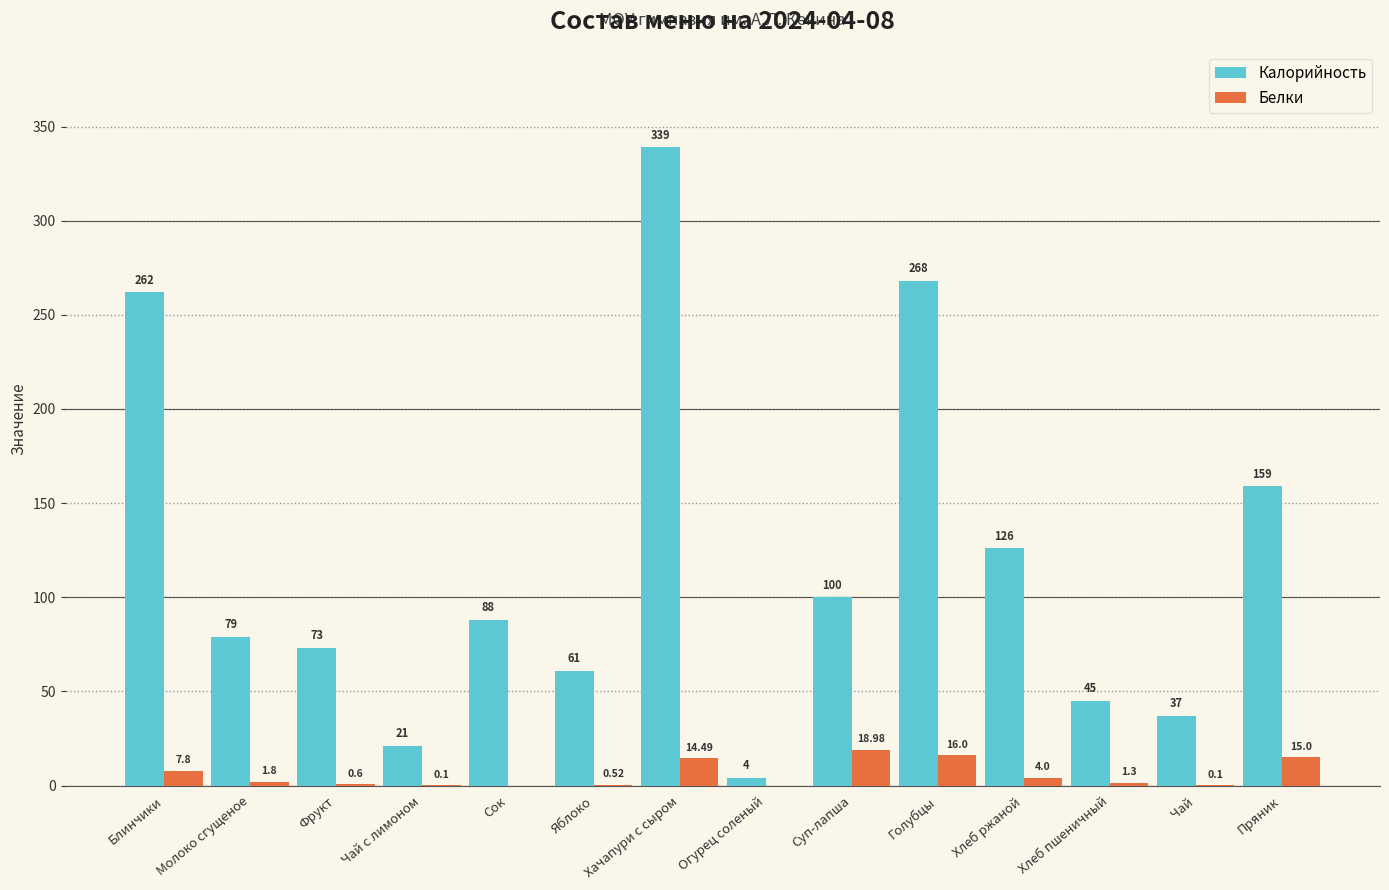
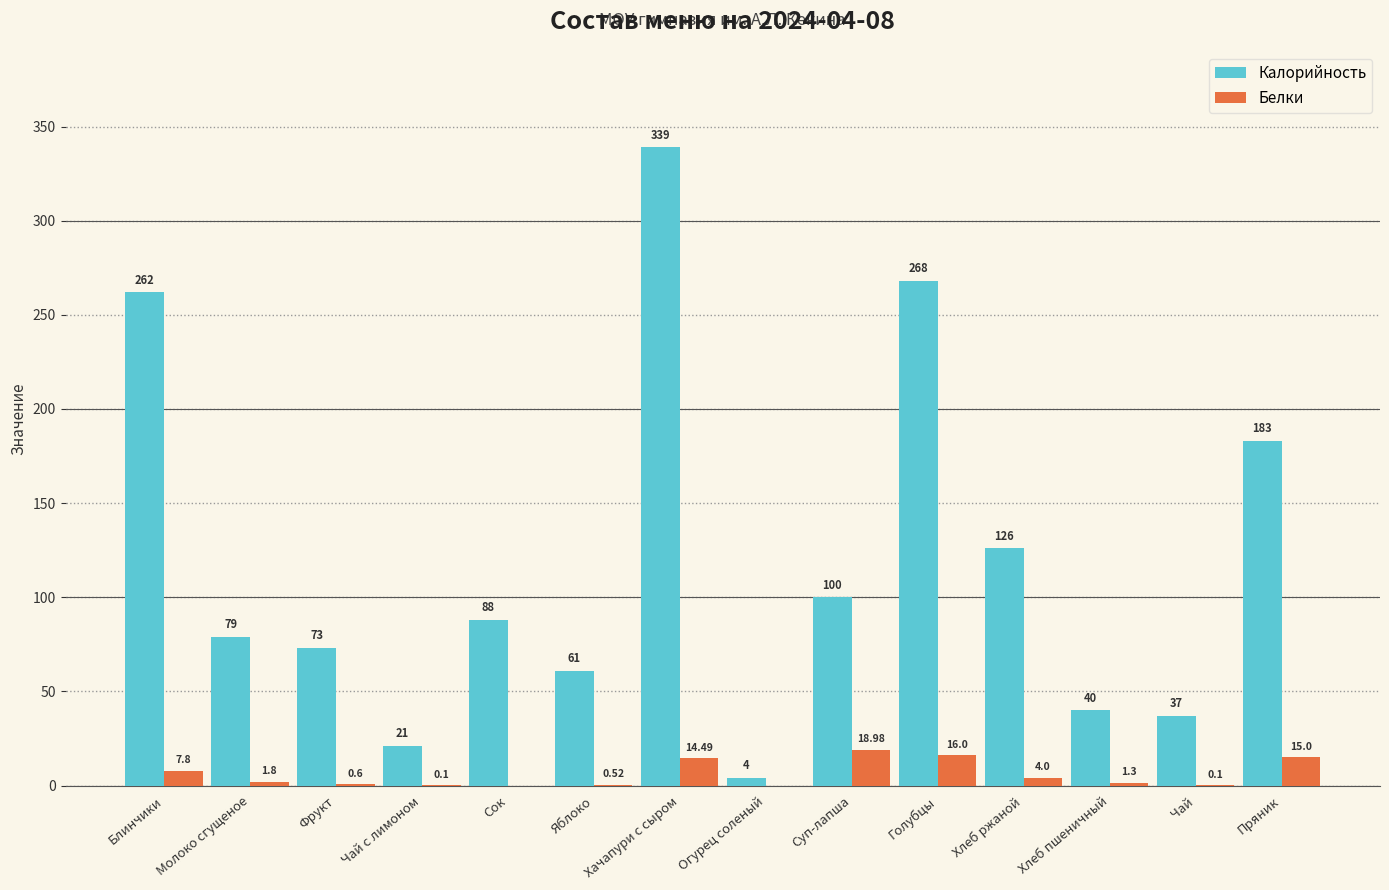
  {
    "Калорийность": {
      "Блинчики": 262,
      "Молоко сгущеное": 79,
      "Фрукт": 73,
      "Чай с лимоном": 21,
      "Сок": 88,
      "Яблоко": 61,
      "Хачапури с сыром": 339,
      "Огурец соленый": 4,
      "Суп-лапша": 100,
      "Голубцы": 268,
      "Хлеб ржаной": 126,
-     "Хлеб пшеничный": 45,
+     "Хлеб пшеничный": 40,
      "Чай": 37,
-     "Пряник": 159
+     "Пряник": 183
    },
    "Белки": {
      "Блинчики": 7.8,
      "Молоко сгущеное": 1.8,
      "Фрукт": 0.6,
      "Чай с лимоном": 0.1,
      "Яблоко": 0.52,
      "Хачапури с сыром": 14.49,
      "Суп-лапша": 18.98,
      "Голубцы": 16.0,
      "Хлеб ржаной": 4.0,
      "Хлеб пшеничный": 1.3,
      "Чай": 0.1,
      "Пряник": 15.0
    }
  }
